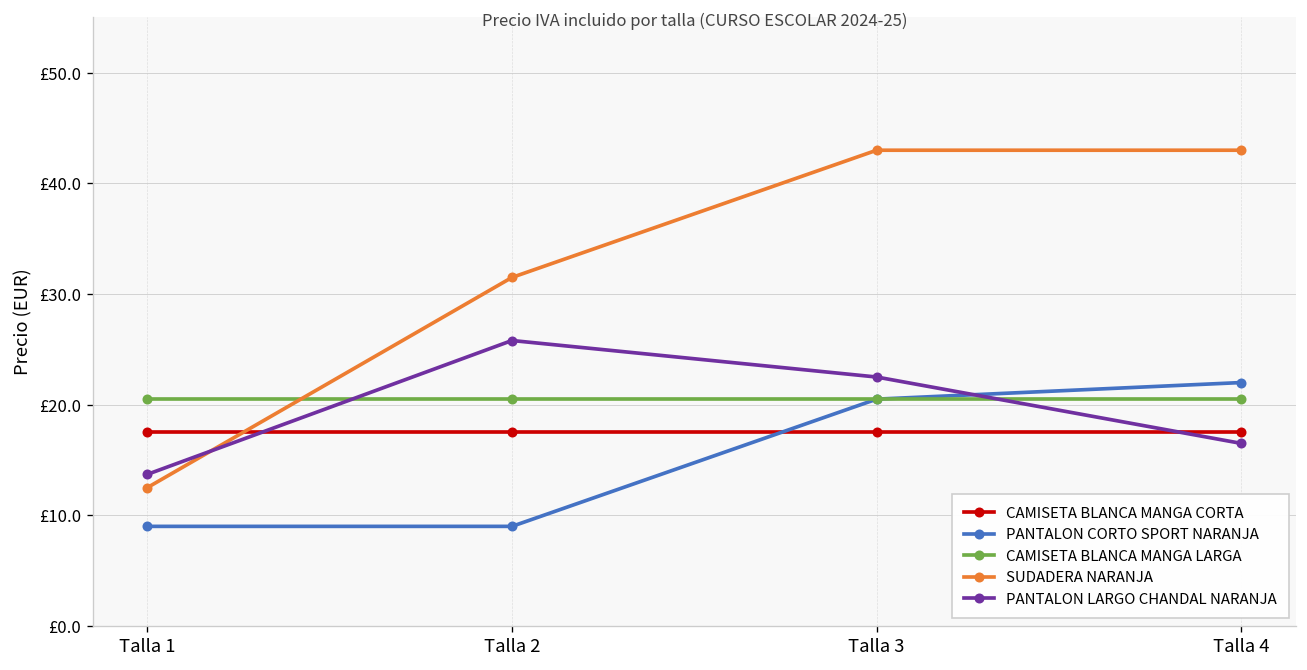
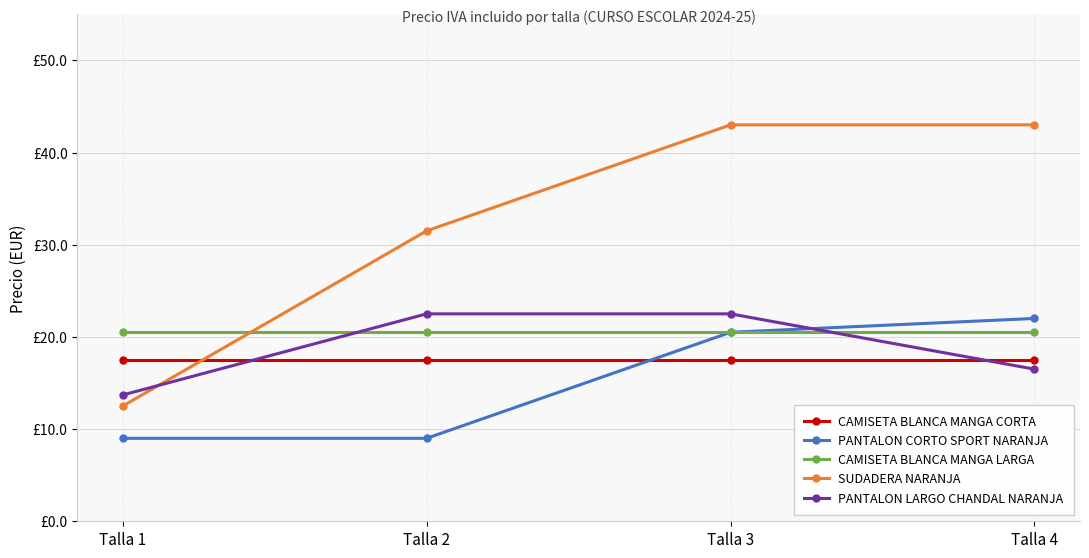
  {
    "CAMISETA BLANCA MANGA CORTA": {
      "Talla 1": "£18",
      "Talla 2": "£18",
      "Talla 3": "£18",
      "Talla 4": "£18"
    },
    "PANTALON CORTO SPORT NARANJA": {
      "Talla 1": "£9",
      "Talla 2": "£9",
      "Talla 4": "£22"
    },
    "CAMISETA BLANCA MANGA LARGA": {
      "Talla 1": "£21",
      "Talla 2": "£21",
      "Talla 4": "£21"
    },
    "SUDADERA NARANJA": {
      "Talla 1": "£13",
      "Talla 2": "£32",
      "Talla 3": "£43",
      "Talla 4": "£43"
    },
    "PANTALON LARGO CHANDAL NARANJA": {
      "Talla 1": "£14",
-     "Talla 2": "£26",
+     "Talla 2": "£23",
      "Talla 3": "£23",
      "Talla 4": "£17"
    }
  }
